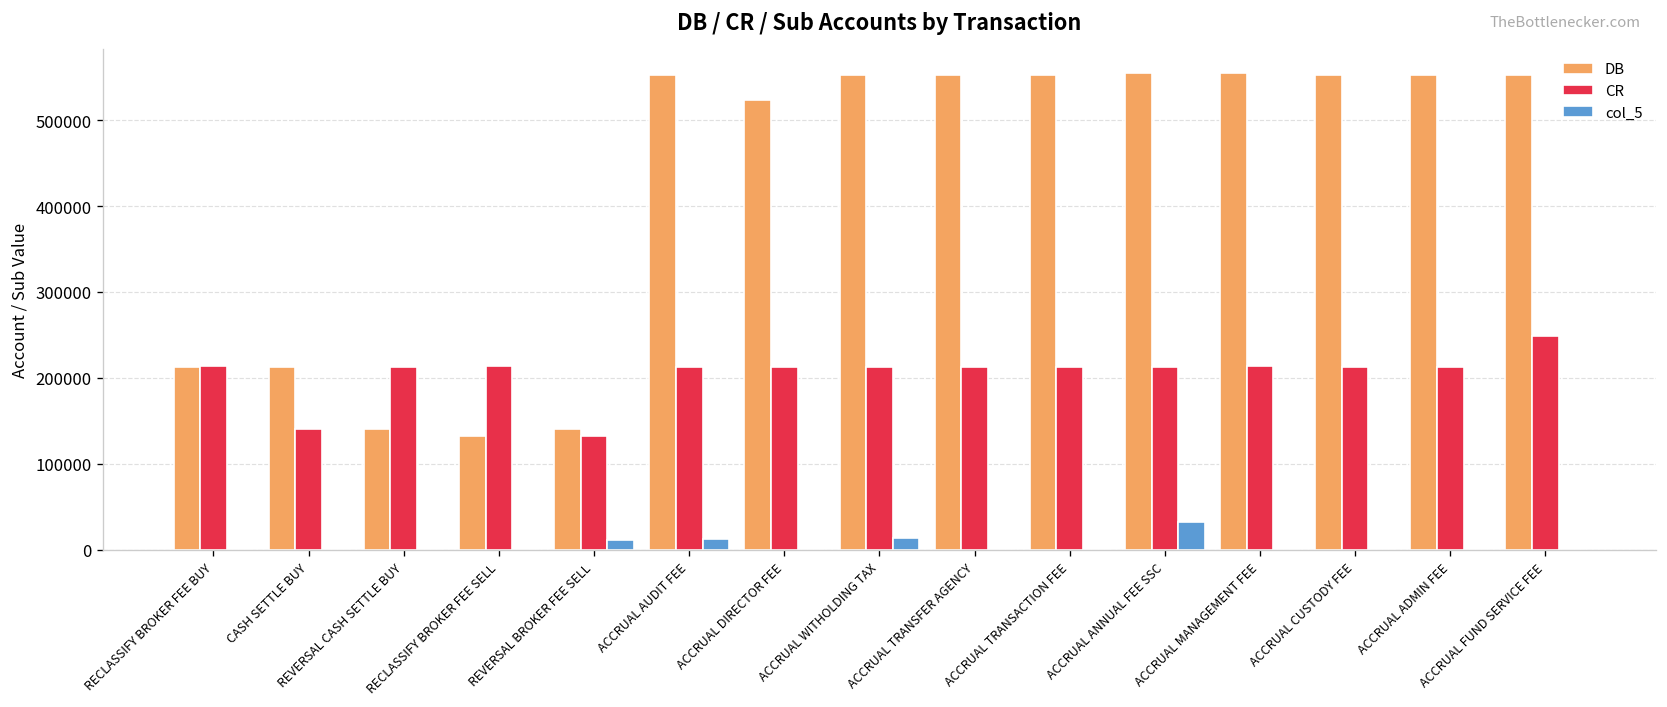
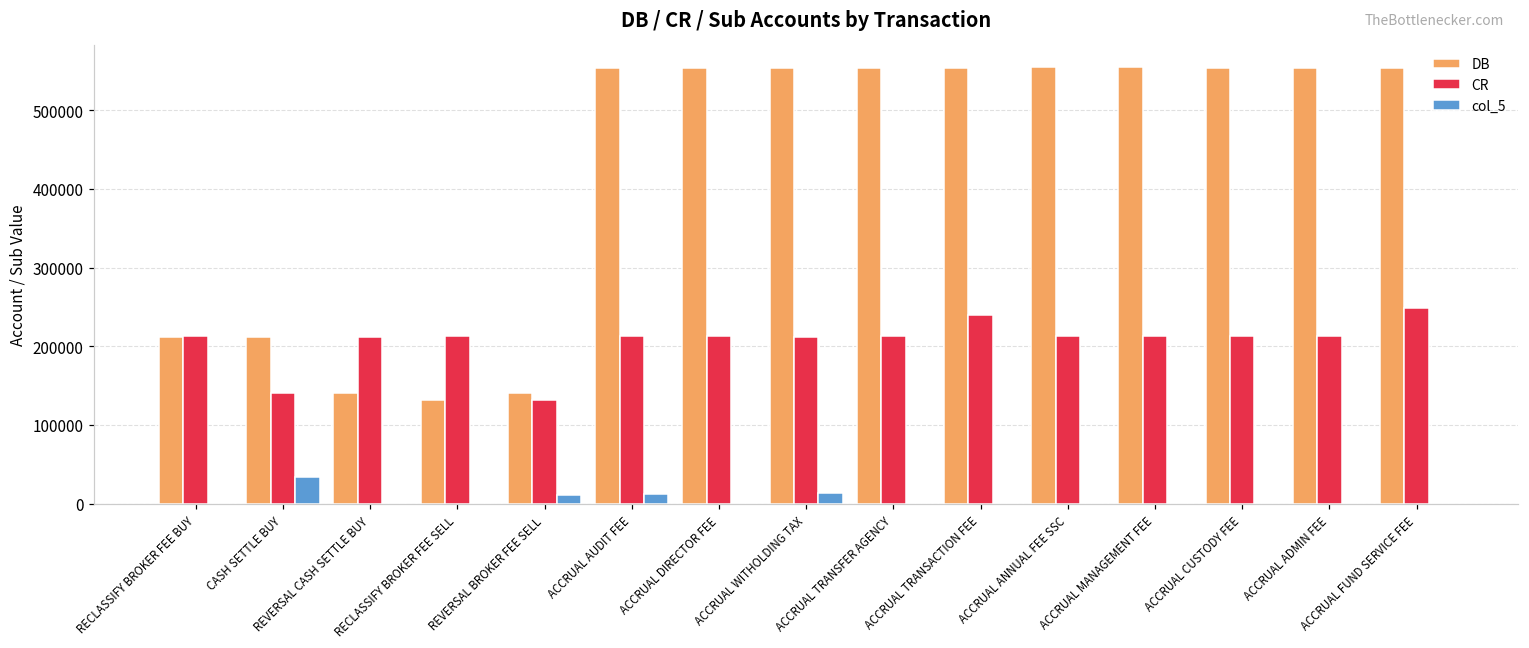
  {
    "DB": {
      "RECLASSIFY BROKER FEE BUY": 210000,
      "CASH SETTLE BUY": 210000,
      "REVERSAL CASH SETTLE BUY": 140000,
      "RECLASSIFY BROKER FEE SELL": 130000,
      "REVERSAL BROKER FEE SELL": 140000,
      "ACCRUAL AUDIT FEE": 550000,
-     "ACCRUAL DIRECTOR FEE": 520000,
+     "ACCRUAL DIRECTOR FEE": 550000,
      "ACCRUAL WITHOLDING TAX": 550000,
      "ACCRUAL TRANSFER AGENCY": 550000,
      "ACCRUAL TRANSACTION FEE": 550000,
      "ACCRUAL ANNUAL FEE SSC": 560000,
      "ACCRUAL MANAGEMENT FEE": 560000,
      "ACCRUAL CUSTODY FEE": 550000,
      "ACCRUAL ADMIN FEE": 550000,
      "ACCRUAL FUND SERVICE FEE": 550000
    },
    "CR": {
      "RECLASSIFY BROKER FEE BUY": 210000,
      "CASH SETTLE BUY": 140000,
      "REVERSAL CASH SETTLE BUY": 210000,
      "RECLASSIFY BROKER FEE SELL": 210000,
      "REVERSAL BROKER FEE SELL": 130000,
      "ACCRUAL AUDIT FEE": 210000,
      "ACCRUAL DIRECTOR FEE": 210000,
      "ACCRUAL WITHOLDING TAX": 210000,
      "ACCRUAL TRANSFER AGENCY": 210000,
-     "ACCRUAL TRANSACTION FEE": 210000,
+     "ACCRUAL TRANSACTION FEE": 240000,
      "ACCRUAL ANNUAL FEE SSC": 210000,
      "ACCRUAL MANAGEMENT FEE": 210000,
      "ACCRUAL CUSTODY FEE": 210000,
      "ACCRUAL ADMIN FEE": 210000,
      "ACCRUAL FUND SERVICE FEE": 250000
    },
    "col_5": {
-     "CASH SETTLE BUY": 0,
+     "CASH SETTLE BUY": 30000,
      "REVERSAL BROKER FEE SELL": 10000,
      "ACCRUAL AUDIT FEE": 10000,
      "ACCRUAL DIRECTOR FEE": 0,
      "ACCRUAL WITHOLDING TAX": 10000,
      "ACCRUAL TRANSFER AGENCY": 0,
      "ACCRUAL TRANSACTION FEE": 0,
-     "ACCRUAL ANNUAL FEE SSC": 30000,
+     "ACCRUAL ANNUAL FEE SSC": 0,
      "ACCRUAL MANAGEMENT FEE": 0,
      "ACCRUAL CUSTODY FEE": 0,
      "ACCRUAL ADMIN FEE": 0,
      "ACCRUAL FUND SERVICE FEE": 0
    }
  }
